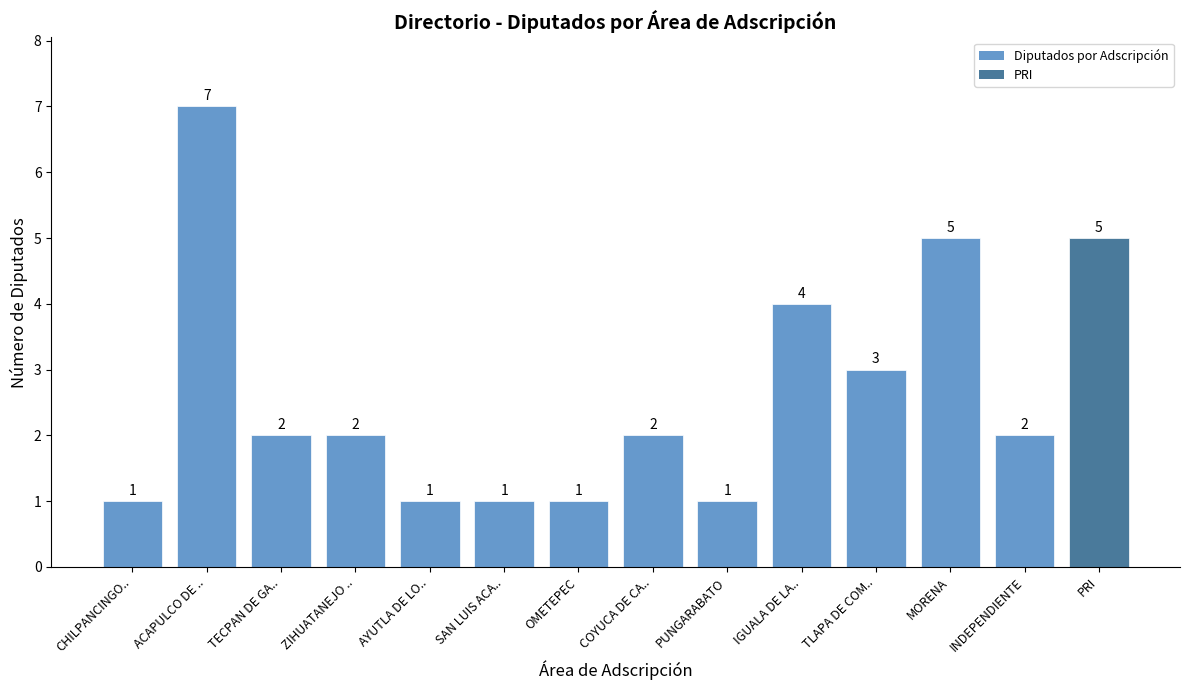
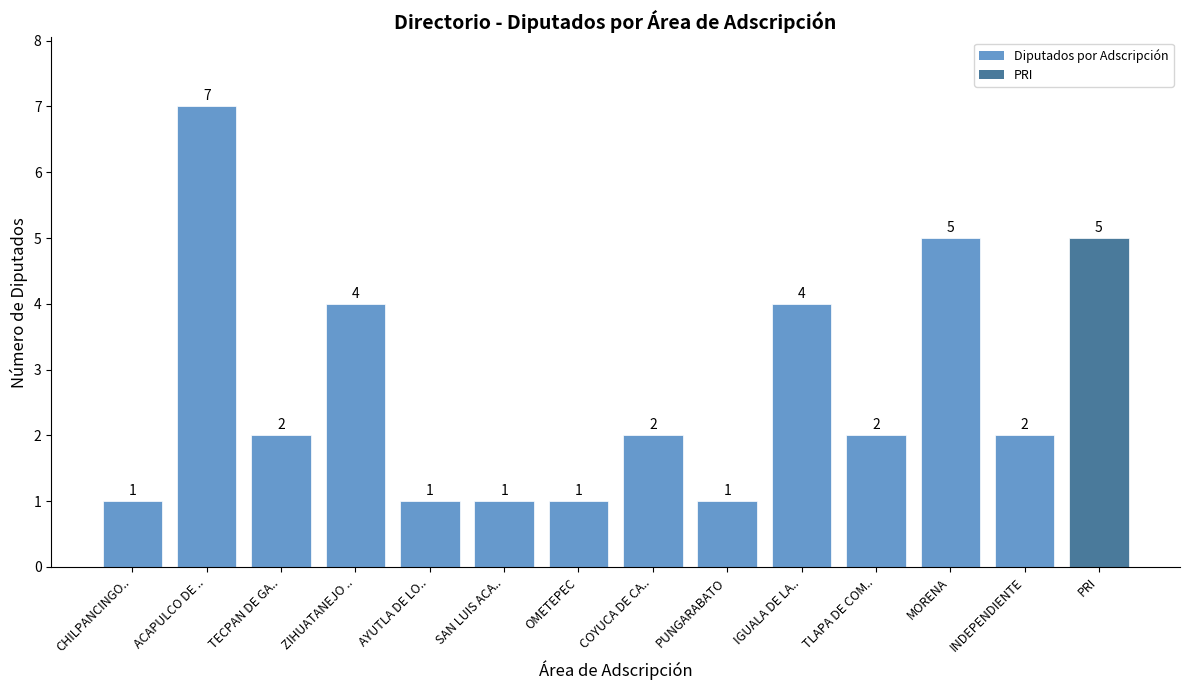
  {
    "CHILPANCINGO..": 1,
    "ACAPULCO DE ..": 7,
    "TECPAN DE GA..": 2,
-   "ZIHUATANEJO ..": 2,
+   "ZIHUATANEJO ..": 4,
    "AYUTLA DE LO..": 1,
    "SAN LUIS ACA..": 1,
    "OMETEPEC": 1,
    "COYUCA DE CA..": 2,
    "PUNGARABATO": 1,
    "IGUALA DE LA..": 4,
-   "TLAPA DE COM..": 3,
+   "TLAPA DE COM..": 2,
    "MORENA": 5,
    "INDEPENDIENTE": 2,
    "PRI": 5
  }
